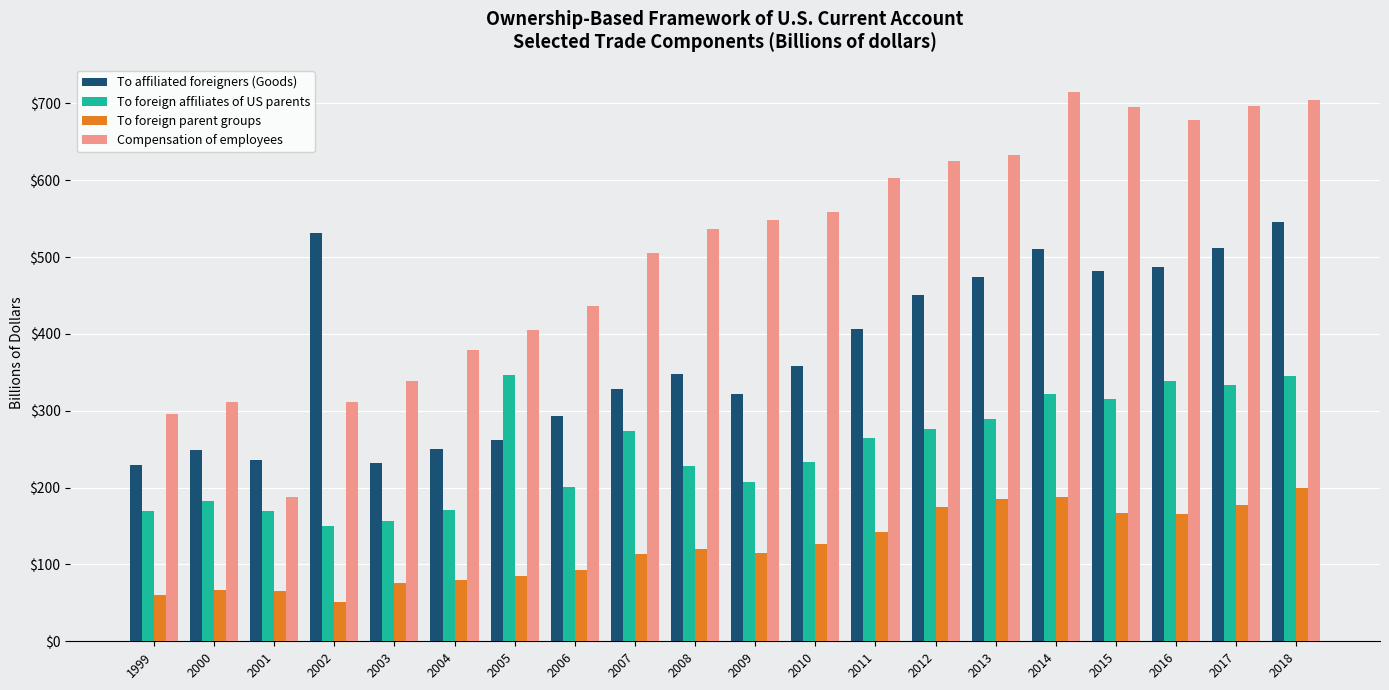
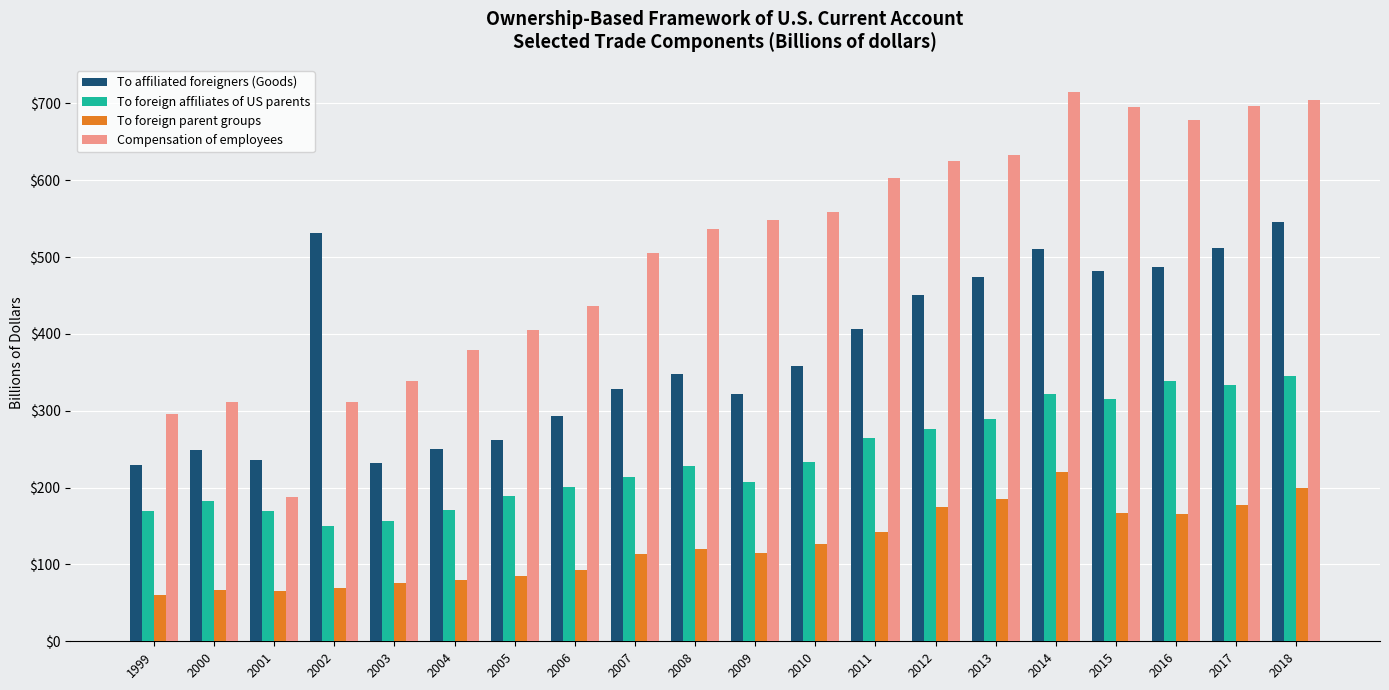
  {
    "To affiliated foreigners (Goods)": {
      "1999": "$230",
      "2000": "$250",
      "2001": "$240",
      "2002": "$530",
      "2003": "$230",
      "2004": "$250",
      "2005": "$260",
      "2006": "$290",
      "2007": "$330",
      "2008": "$350",
      "2009": "$320",
      "2010": "$360",
      "2011": "$410",
      "2012": "$450",
      "2013": "$470",
      "2014": "$510",
      "2015": "$480",
      "2016": "$490",
      "2017": "$510",
      "2018": "$550"
    },
    "To foreign affiliates of US parents": {
      "1999": "$170",
      "2000": "$180",
      "2001": "$170",
      "2002": "$150",
      "2003": "$160",
      "2004": "$170",
-     "2005": "$350",
+     "2005": "$190",
      "2006": "$200",
-     "2007": "$270",
+     "2007": "$210",
      "2008": "$230",
      "2009": "$210",
      "2010": "$230",
      "2011": "$260",
      "2012": "$280",
      "2013": "$290",
      "2014": "$320",
      "2015": "$320",
      "2016": "$340",
      "2017": "$330",
      "2018": "$350"
    },
    "To foreign parent groups": {
      "1999": "$60",
      "2000": "$70",
      "2001": "$70",
-     "2002": "$50",
+     "2002": "$70",
      "2003": "$80",
      "2004": "$80",
      "2005": "$90",
      "2006": "$90",
      "2007": "$110",
      "2008": "$120",
      "2009": "$110",
      "2010": "$130",
      "2011": "$140",
      "2012": "$170",
      "2013": "$180",
-     "2014": "$190",
+     "2014": "$220",
      "2015": "$170",
      "2016": "$170",
      "2017": "$180",
      "2018": "$200"
    },
    "Compensation of employees": {
      "1999": "$300",
      "2000": "$310",
      "2001": "$190",
      "2002": "$310",
      "2003": "$340",
      "2004": "$380",
      "2005": "$400",
      "2006": "$440",
      "2007": "$510",
      "2008": "$540",
      "2009": "$550",
      "2010": "$560",
      "2011": "$600",
      "2012": "$630",
      "2013": "$630",
      "2014": "$710",
      "2015": "$690",
      "2016": "$680",
      "2017": "$700",
      "2018": "$700"
    }
  }
